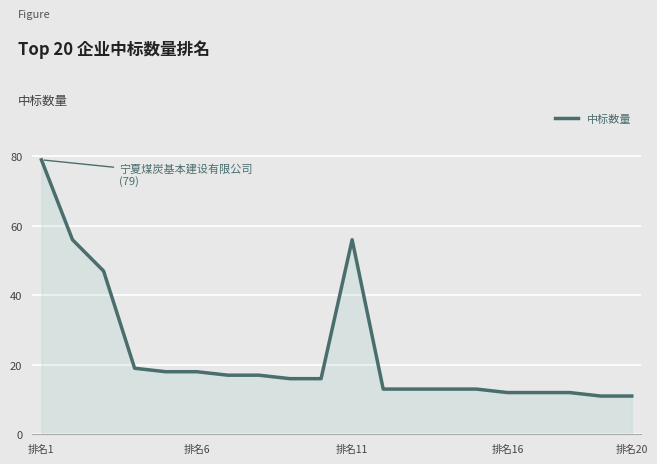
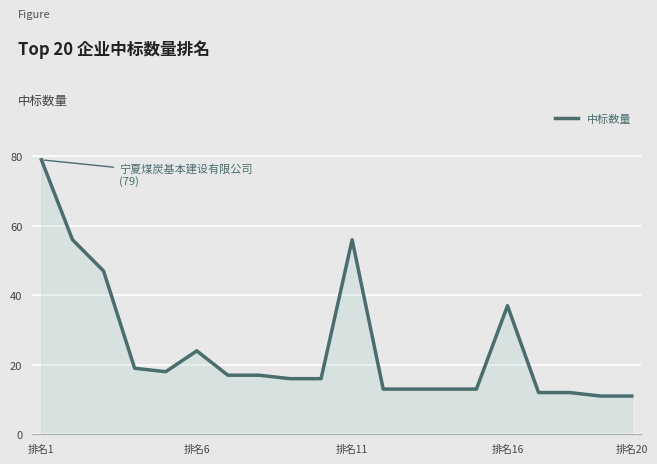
  {
-   "排名6": 18,
+   "排名6": 24,
    "排名11": 56,
-   "排名16": 12,
+   "排名16": 37,
    "排名20": 11
  }
